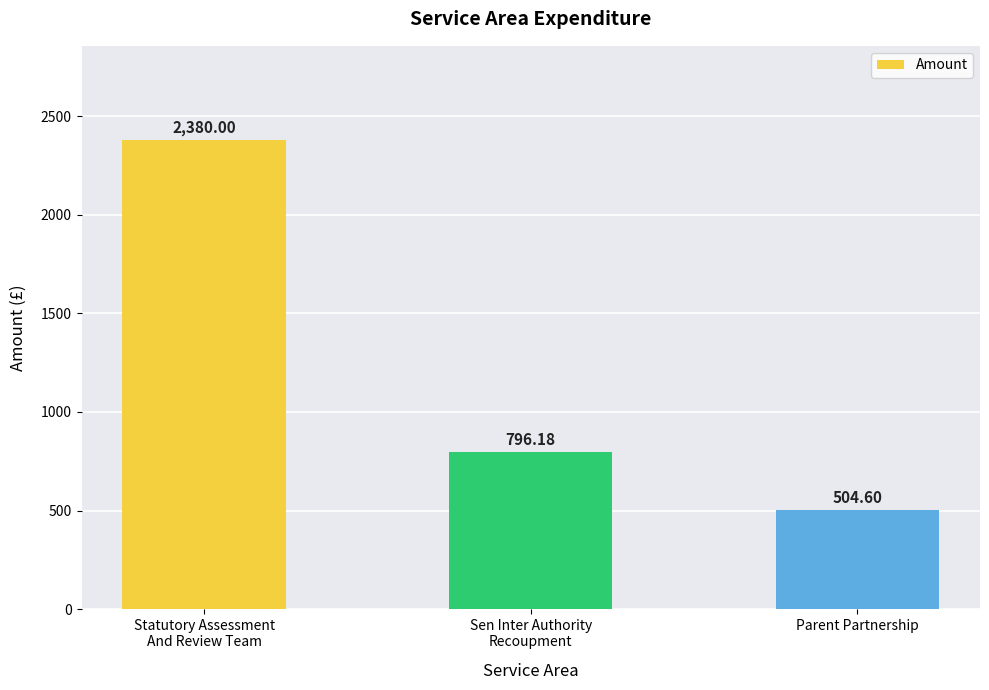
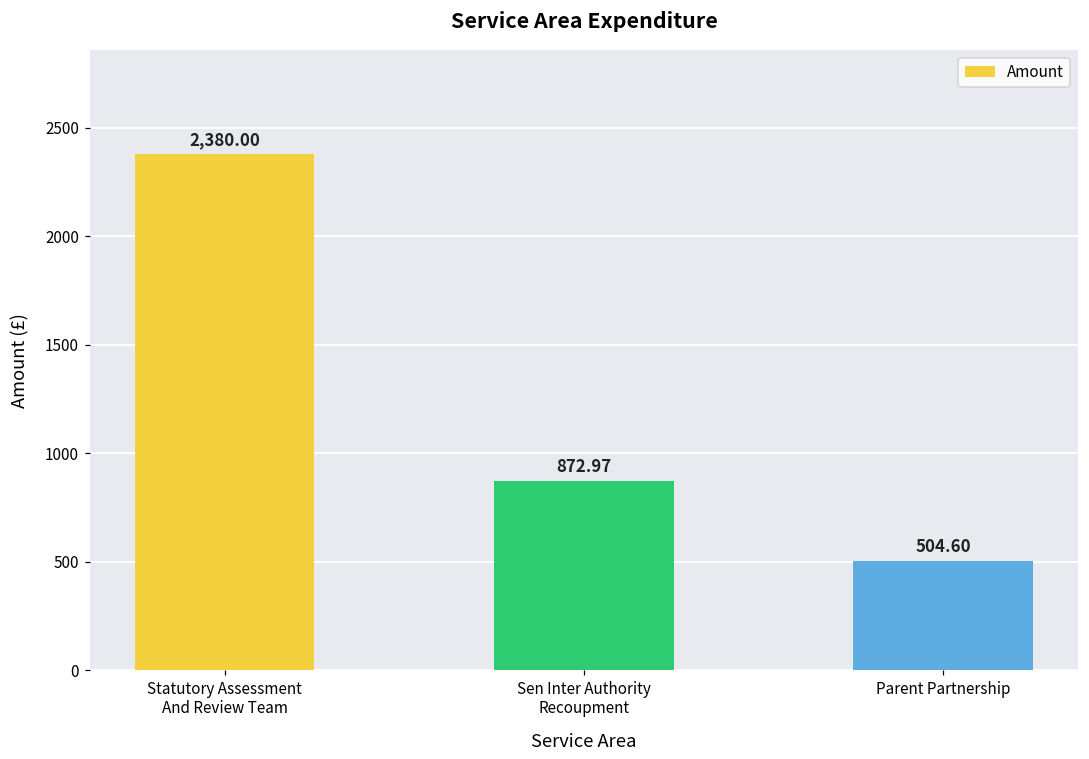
  {
    "Statutory Assessment And Review Team": "2,380.00",
-   "Sen Inter Authority Recoupment": "796.18",
+   "Sen Inter Authority Recoupment": "872.97",
    "Parent Partnership": "504.60"
  }
